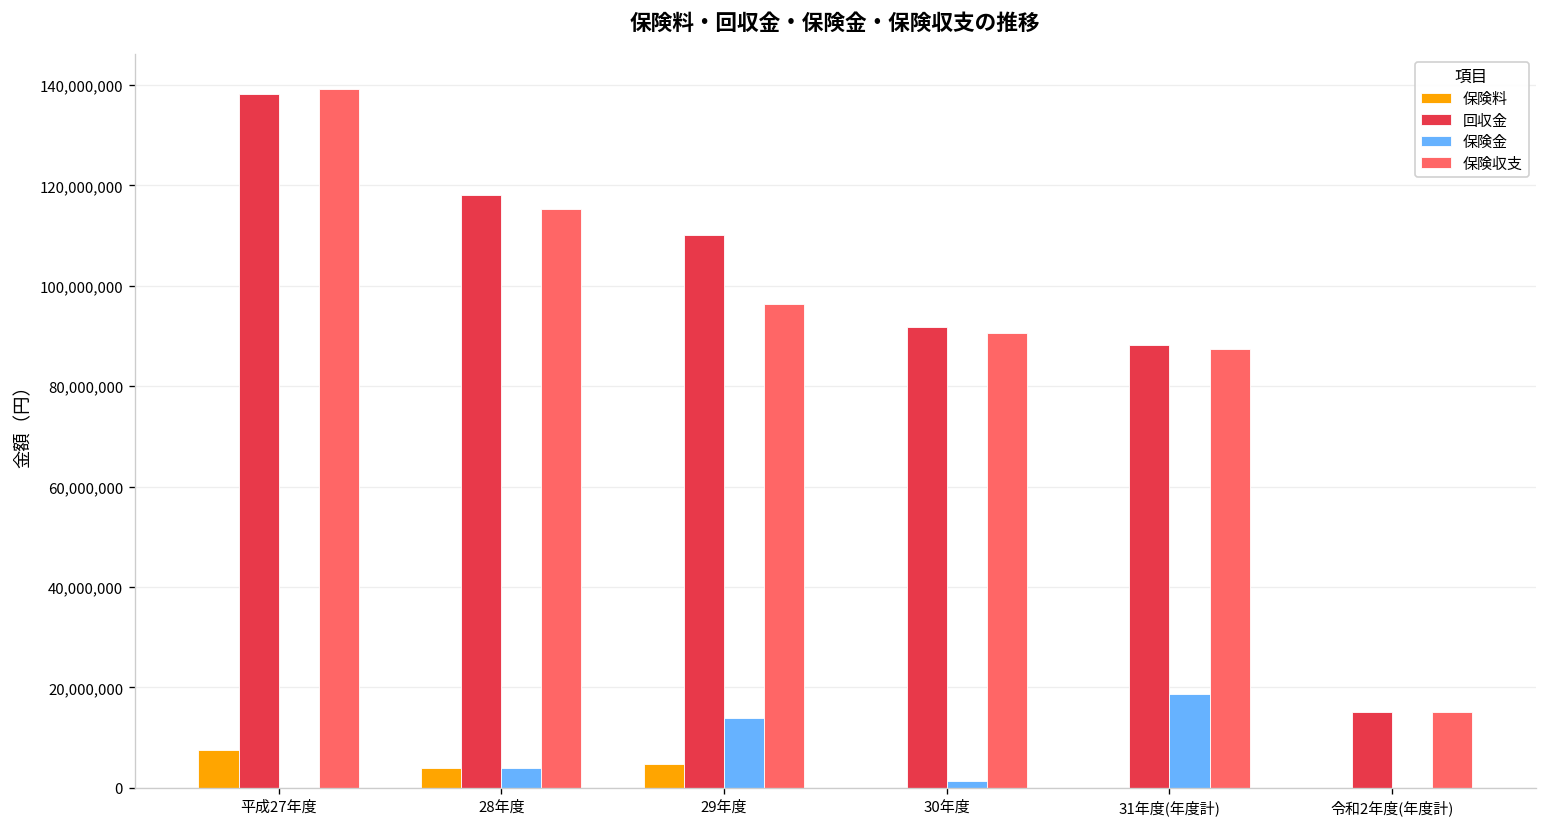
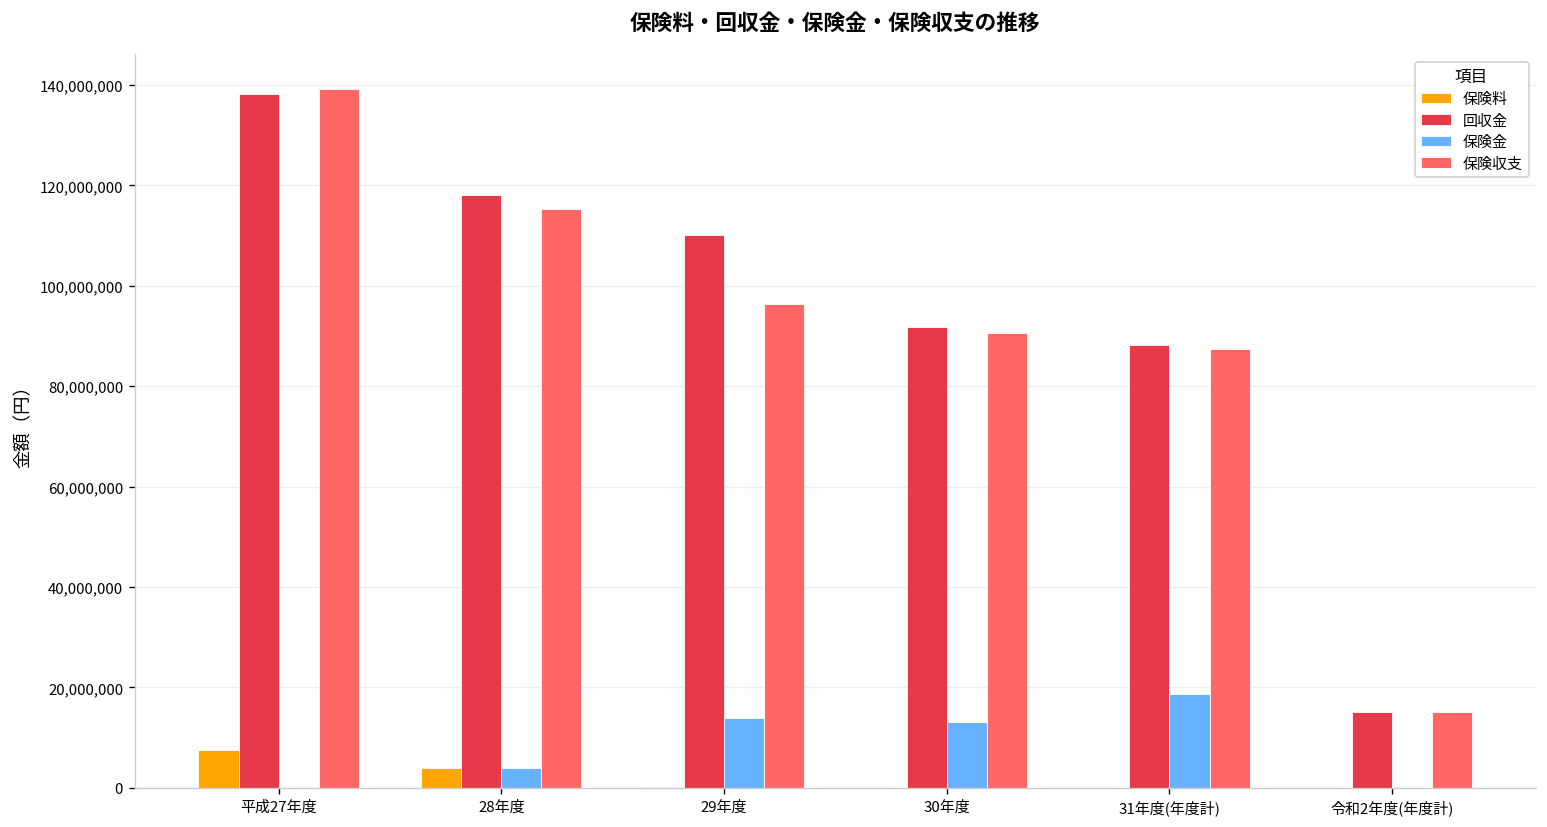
  {
    "保険料": {
      "平成27年度": "8,000,000",
      "28年度": "4,000,000",
-     "29年度": "5,000,000",
+     "29年度": "0",
      "30年度": "0",
      "31年度(年度計)": "0",
      "令和2年度(年度計)": "0"
    },
    "保険金": {
      "平成27年度": "0",
      "28年度": "4,000,000",
      "29年度": "14,000,000",
-     "30年度": "1,000,000",
+     "30年度": "13,000,000",
      "31年度(年度計)": "19,000,000",
      "令和2年度(年度計)": "0"
    }
  }
